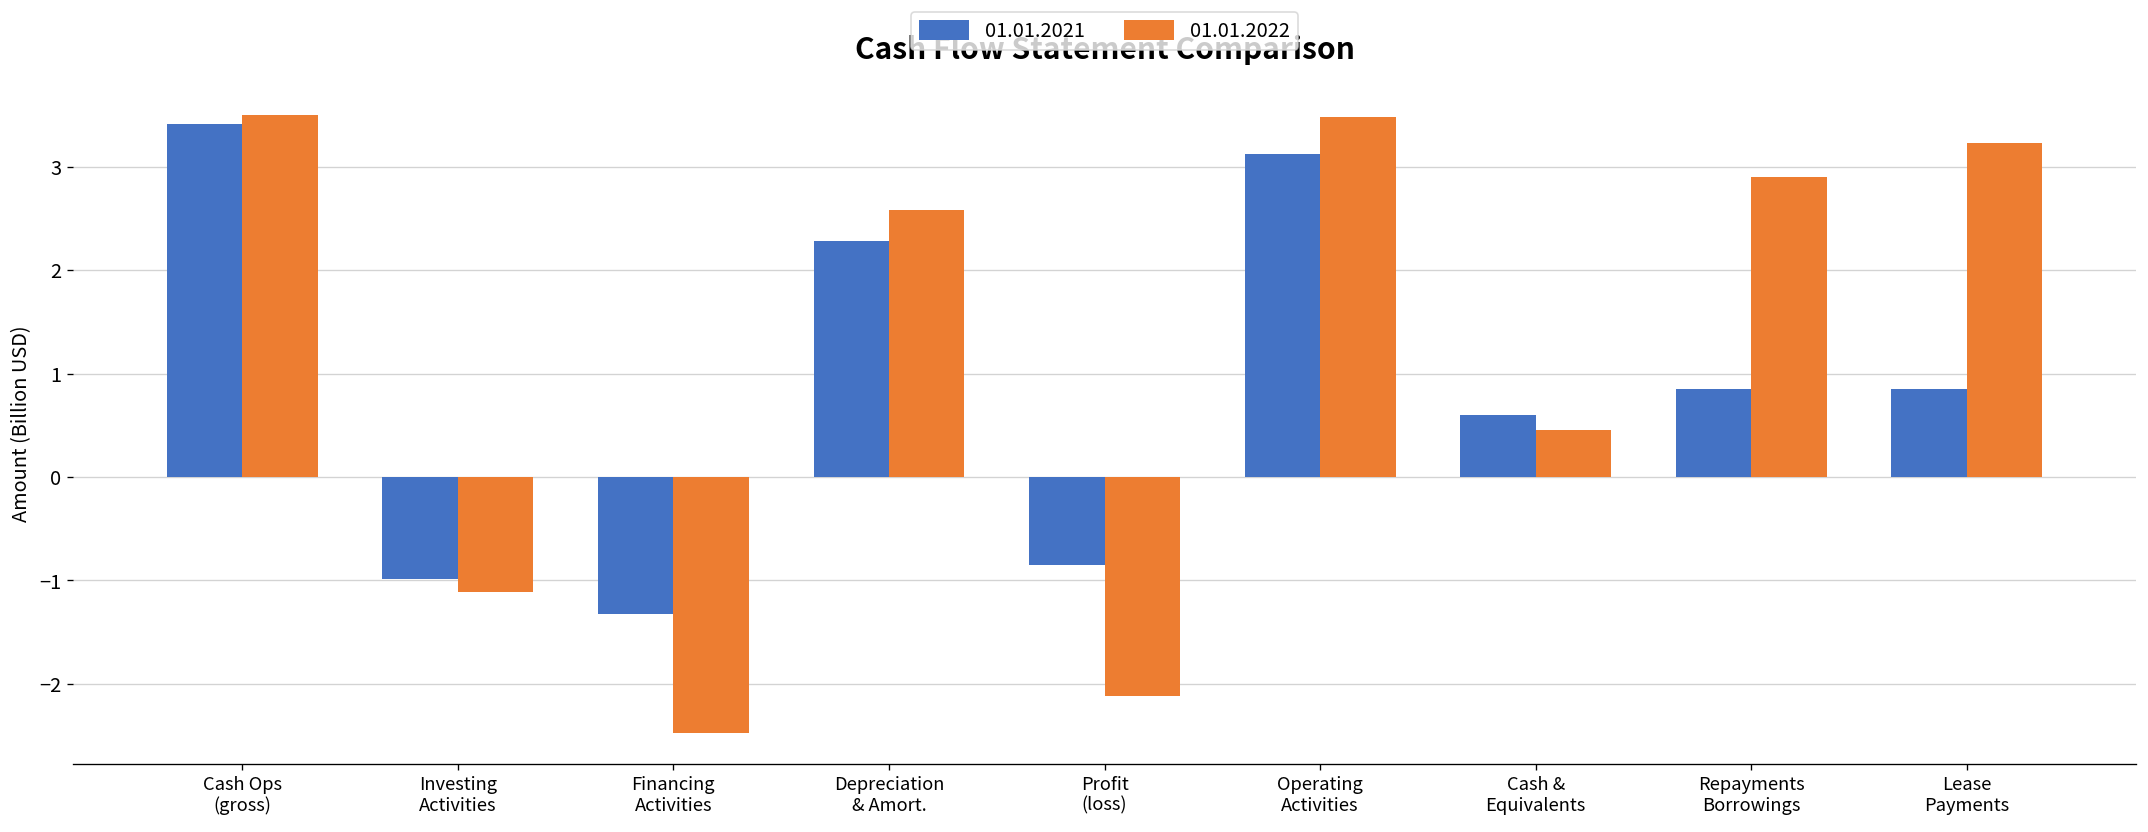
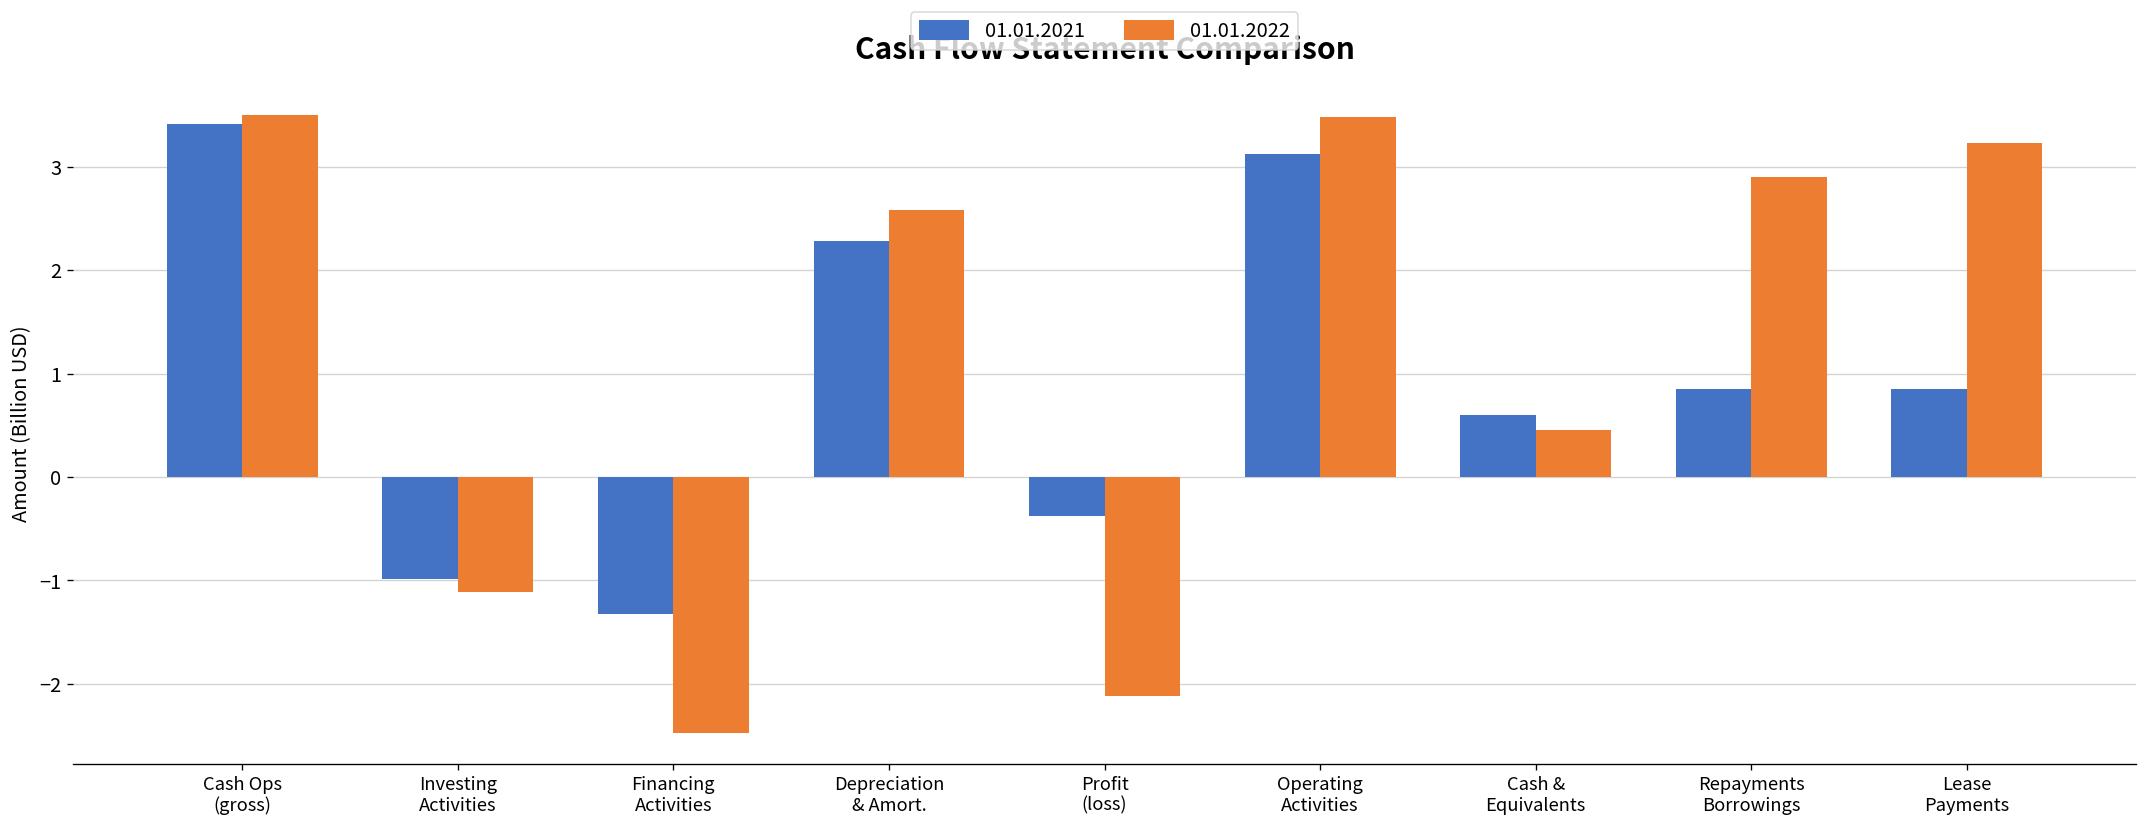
  {
    "01.01.2021": {
      "Cash Ops (gross)": 3.4,
      "Investing Activities": -1.0,
      "Financing Activities": -1.3,
      "Depreciation & Amort.": 2.3,
-     "Profit (loss)": -0.8,
+     "Profit (loss)": -0.4,
      "Operating Activities": 3.1,
      "Cash & Equivalents": 0.6,
      "Repayments Borrowings": 0.8,
      "Lease Payments": 0.9
    },
    "01.01.2022": {
      "Cash Ops (gross)": 3.5,
      "Investing Activities": -1.1,
      "Financing Activities": -2.5,
      "Depreciation & Amort.": 2.6,
      "Profit (loss)": -2.1,
      "Operating Activities": 3.5,
      "Cash & Equivalents": 0.5,
      "Repayments Borrowings": 2.9,
      "Lease Payments": 3.2
    }
  }
